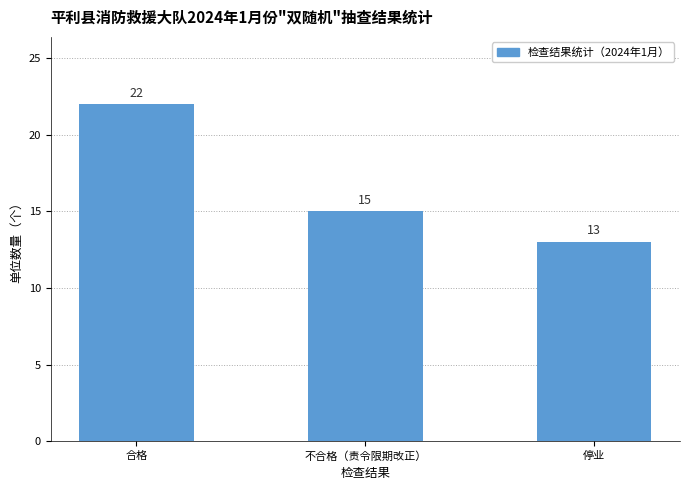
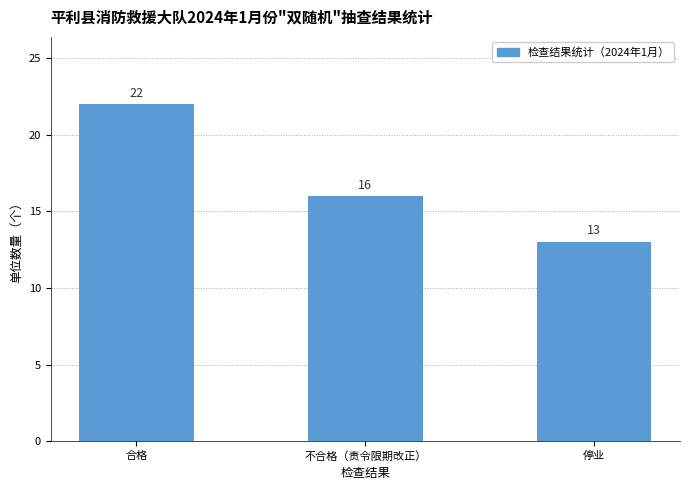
  {
    "合格": 22,
-   "不合格（责令限期改正）": 15,
+   "不合格（责令限期改正）": 16,
    "停业": 13
  }
